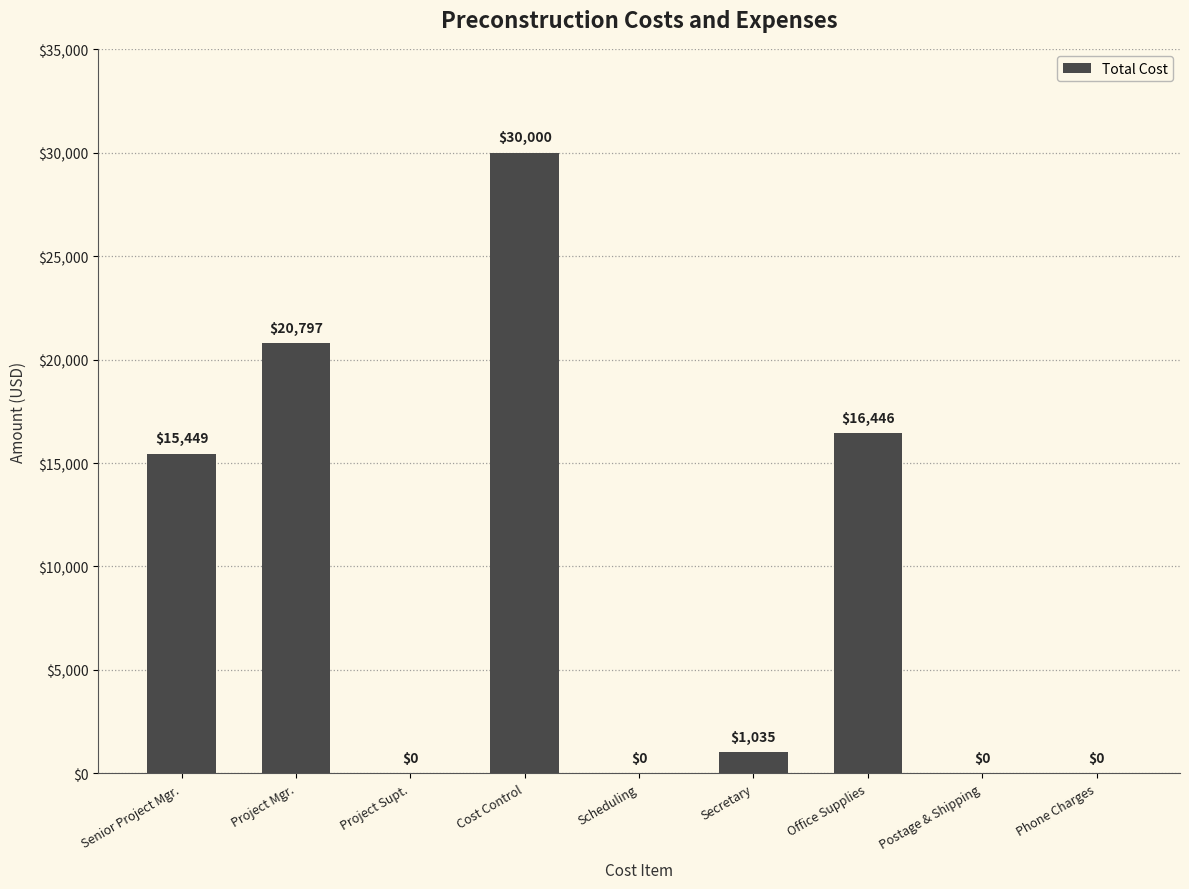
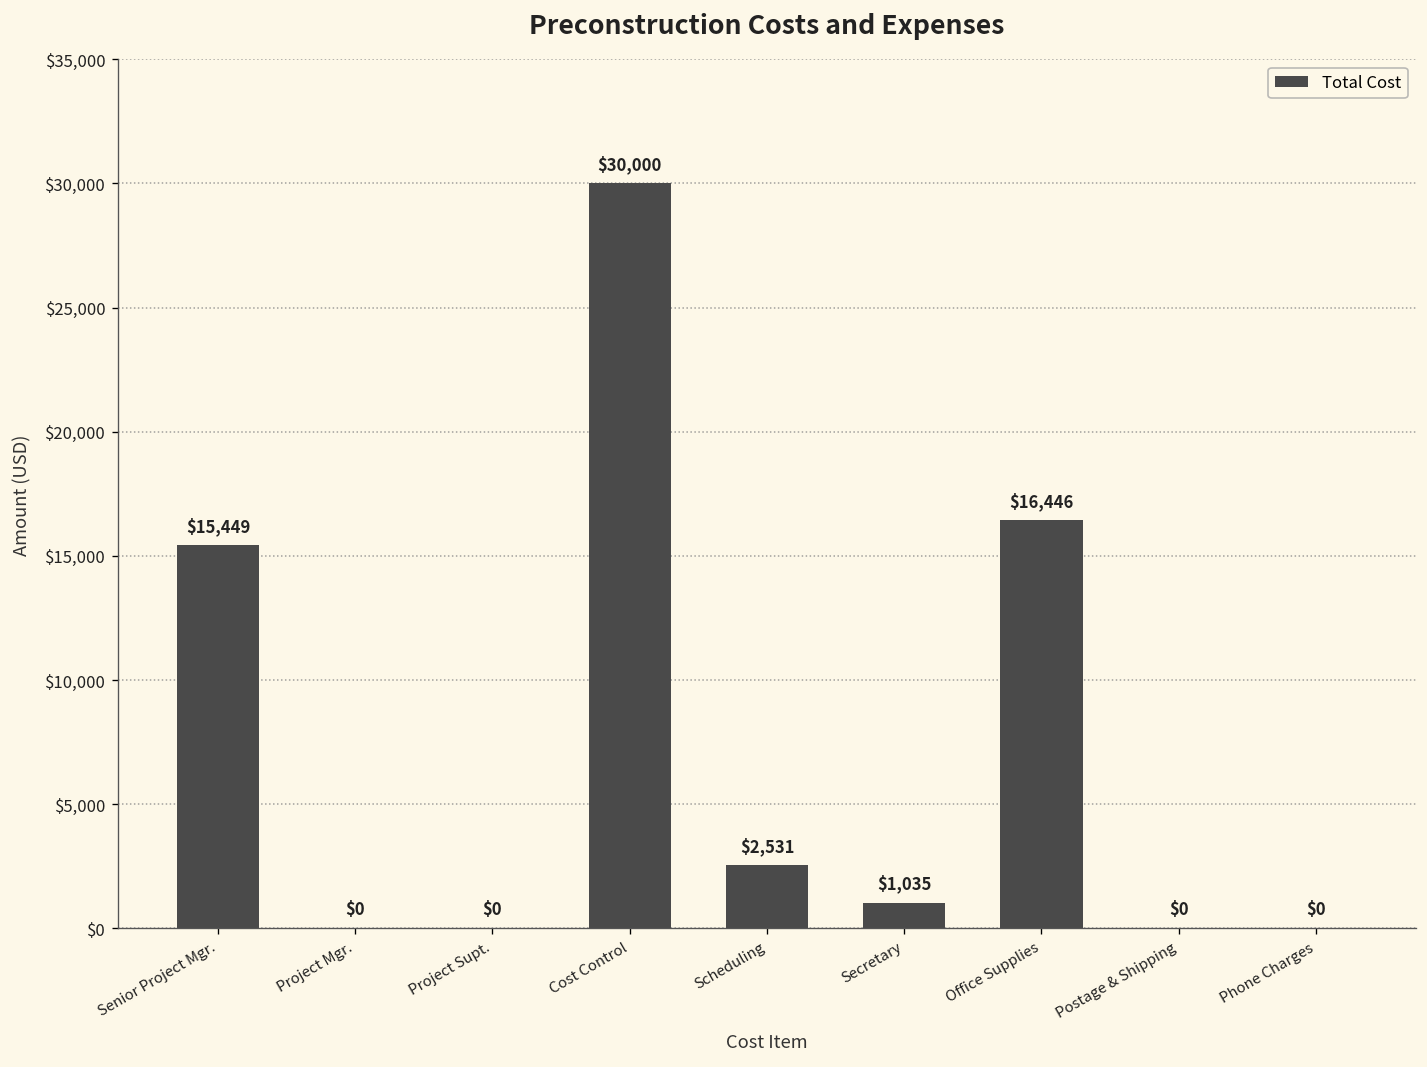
  {
    "Senior Project Mgr.": "$15,449",
-   "Project Mgr.": "$20,797",
+   "Project Mgr.": "$0",
    "Project Supt.": "$0",
    "Cost Control": "$30,000",
-   "Scheduling": "$0",
+   "Scheduling": "$2,531",
    "Secretary": "$1,035",
    "Office Supplies": "$16,446",
    "Postage & Shipping": "$0",
    "Phone Charges": "$0"
  }
